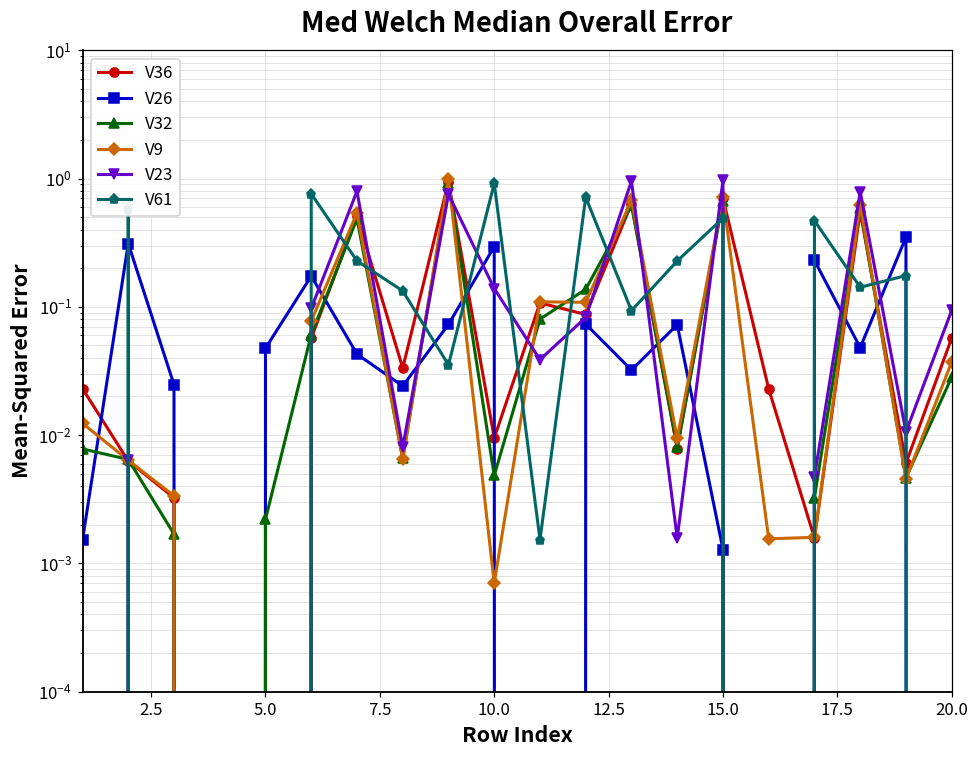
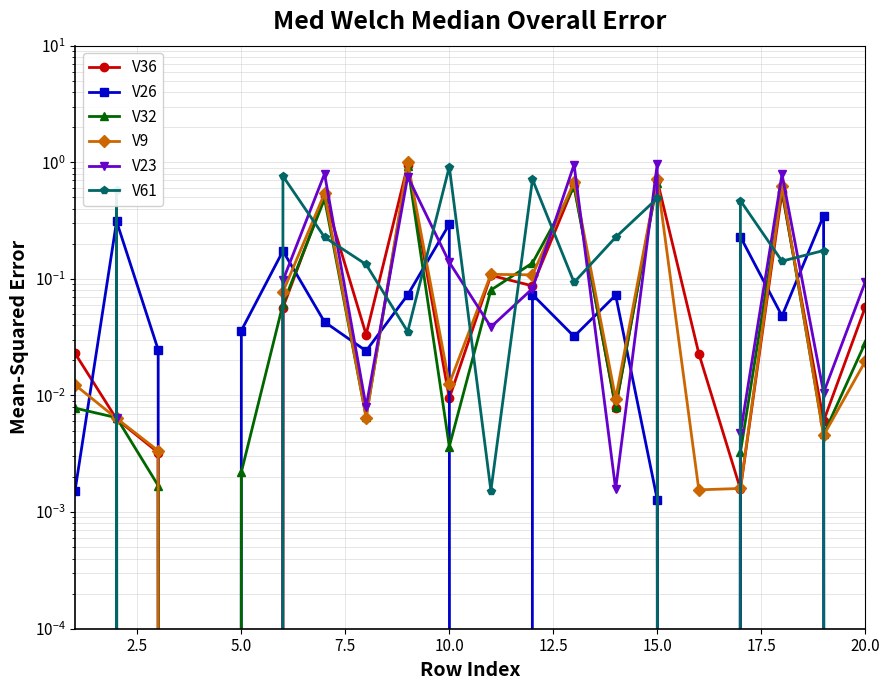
  {
    "V36": {
      "10.0": 0.009,
      "20.0": 0.06
    },
    "V26": {
-     "5.0": 0.048,
+     "5.0": 0.036,
      "10.0": 0.29,
      "15.0": 0.0013
    },
    "V32": {
      "5.0": 0.0022,
-     "10.0": 0.0048,
+     "10.0": 0.0037,
      "20.0": 0.028
    },
    "V9": {
-     "10.0": 0.0007,
-     "20.0": 0.037
+     "10.0": 0.013,
+     "20.0": 0.020
    },
    "V23": {
      "10.0": 0.14,
      "15.0": 1.0,
      "20.0": 0.09
    },
    "V61": {
      "10.0": 0.9,
      "15.0": 0.49
    }
  }
